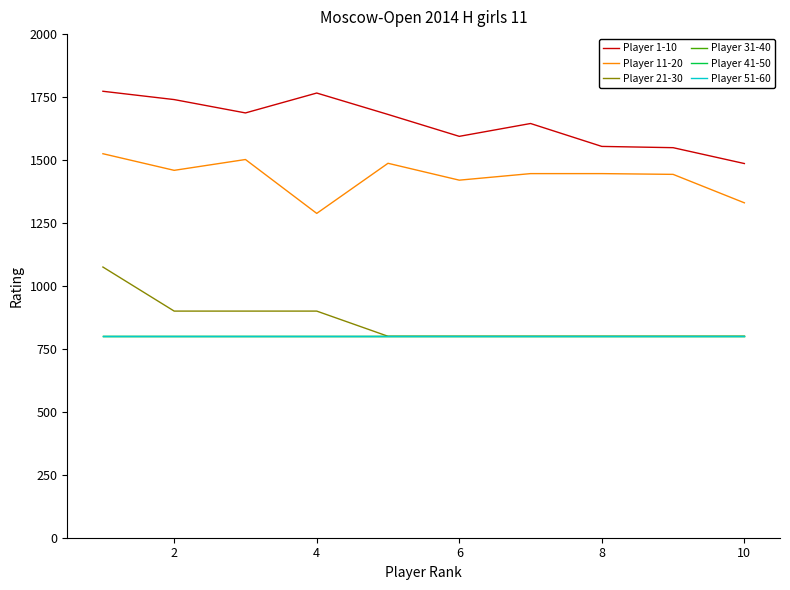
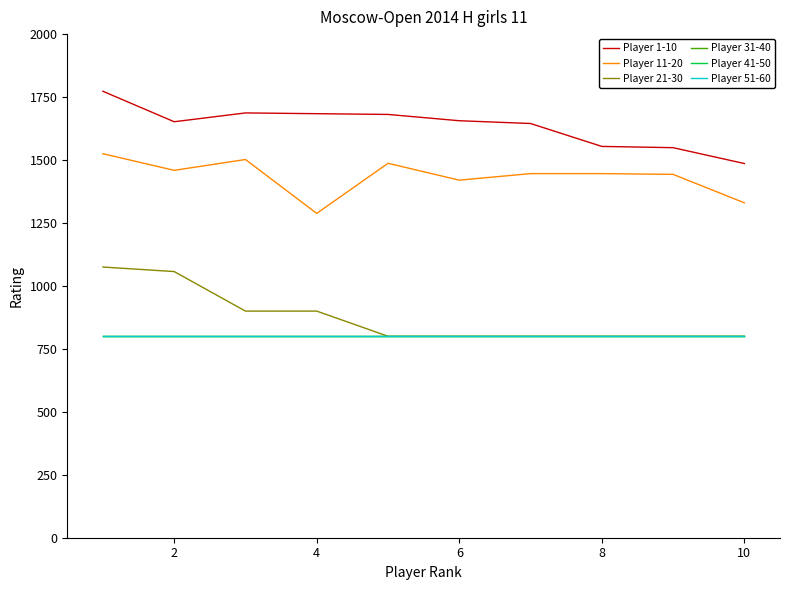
  {
    "Player 1-10": {
-     "2": 1740,
-     "4": 1770,
-     "6": 1590,
+     "2": 1650,
+     "4": 1680,
+     "6": 1660,
      "8": 1550,
      "10": 1490
    },
    "Player 11-20": {
      "2": 1460,
      "4": 1290,
      "6": 1420,
      "8": 1450,
      "10": 1330
    },
    "Player 21-30": {
-     "2": 900,
+     "2": 1060,
      "4": 900
    },
    "Player 51-60": {
      "2": 800,
      "4": 800
    }
  }
